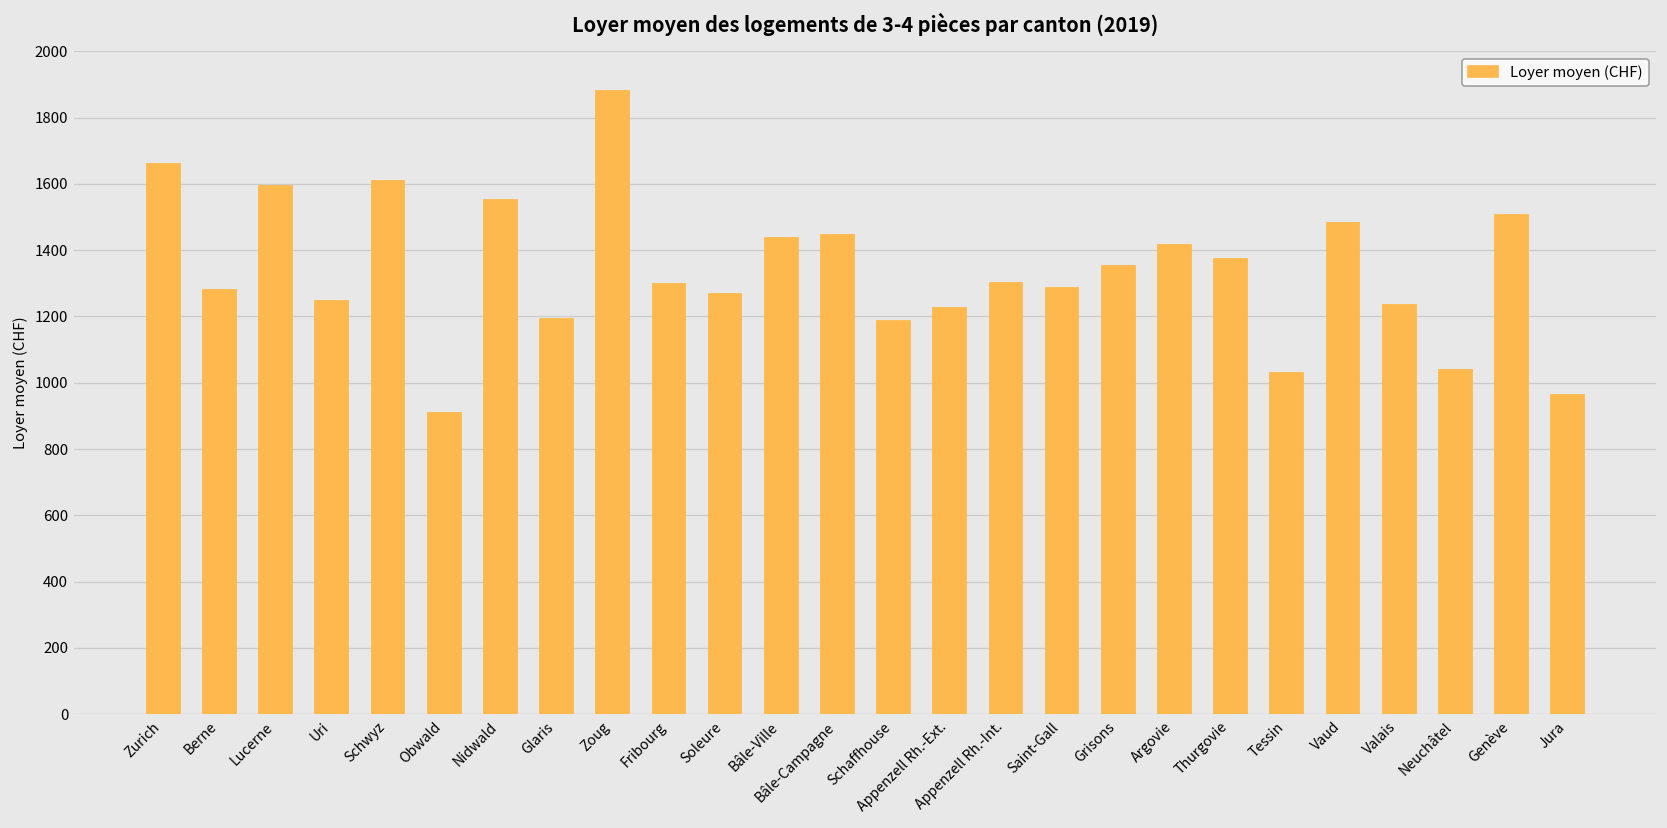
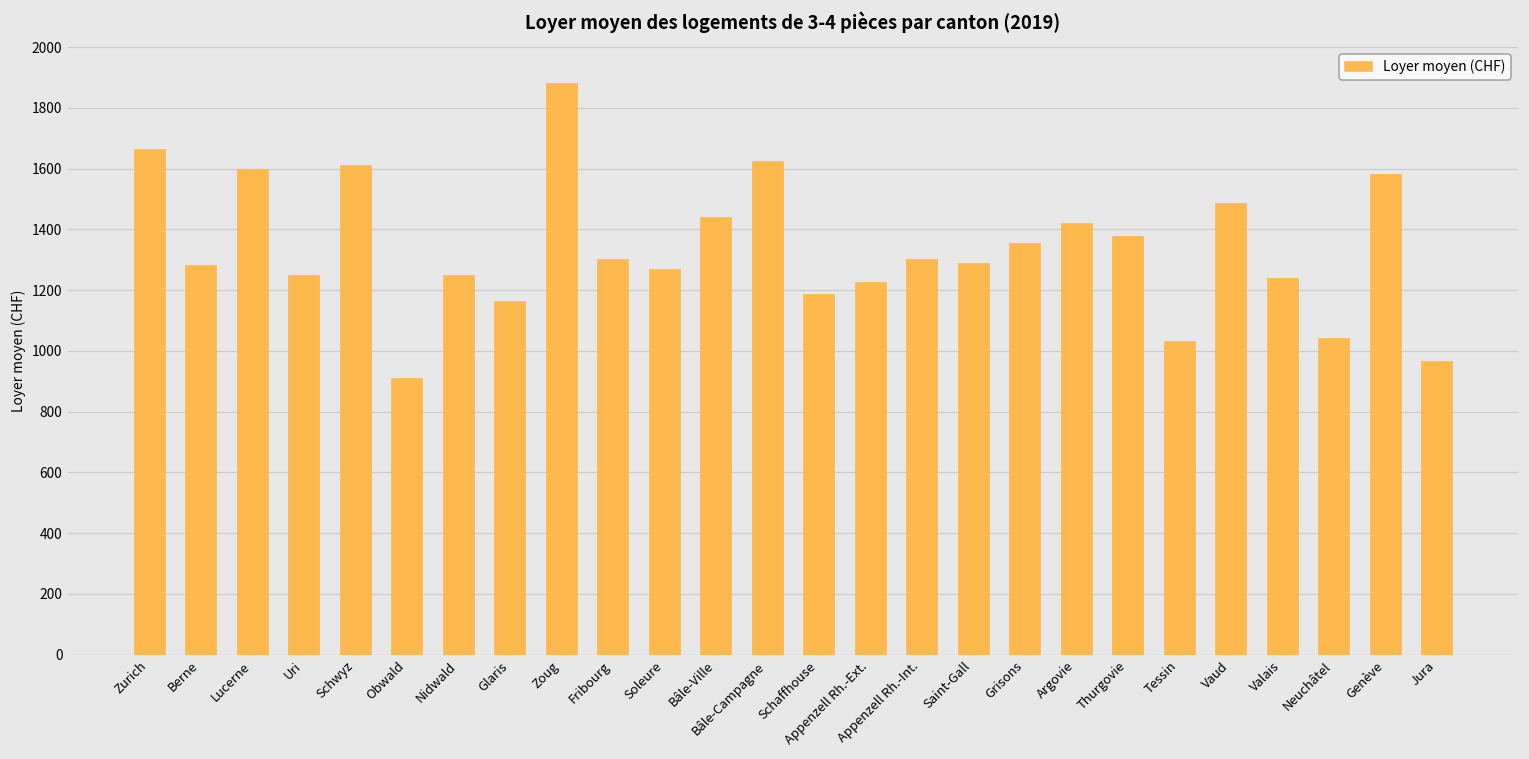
  {
    "Zurich": 1660,
    "Berne": 1280,
    "Lucerne": 1600,
    "Uri": 1250,
    "Schwyz": 1610,
    "Obwald": 910,
-   "Nidwald": 1550,
-   "Glaris": 1200,
+   "Nidwald": 1250,
+   "Glaris": 1170,
    "Zoug": 1880,
    "Fribourg": 1300,
    "Soleure": 1270,
    "Bâle-Ville": 1440,
-   "Bâle-Campagne": 1450,
+   "Bâle-Campagne": 1630,
    "Schaffhouse": 1190,
    "Appenzell Rh.-Ext.": 1230,
    "Appenzell Rh.-Int.": 1300,
    "Saint-Gall": 1290,
    "Grisons": 1360,
    "Argovie": 1420,
    "Thurgovie": 1380,
    "Tessin": 1030,
    "Vaud": 1490,
    "Valais": 1240,
    "Neuchâtel": 1040,
-   "Genève": 1510,
+   "Genève": 1580,
    "Jura": 970
  }
